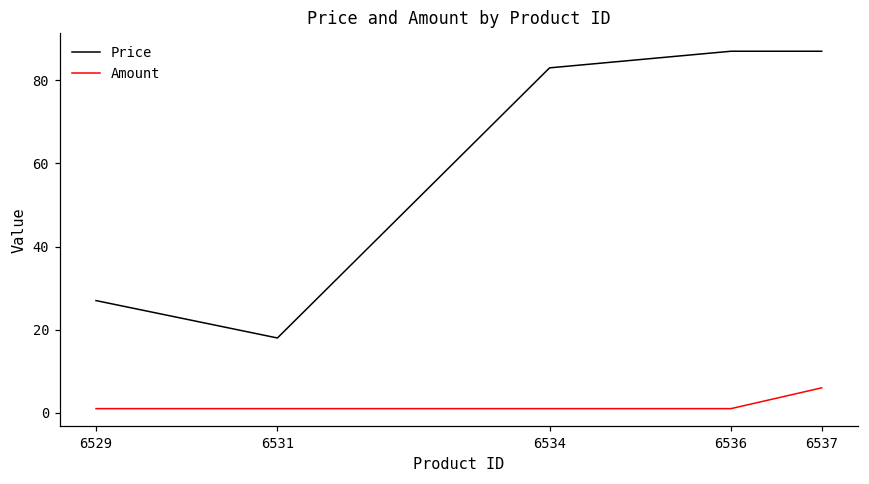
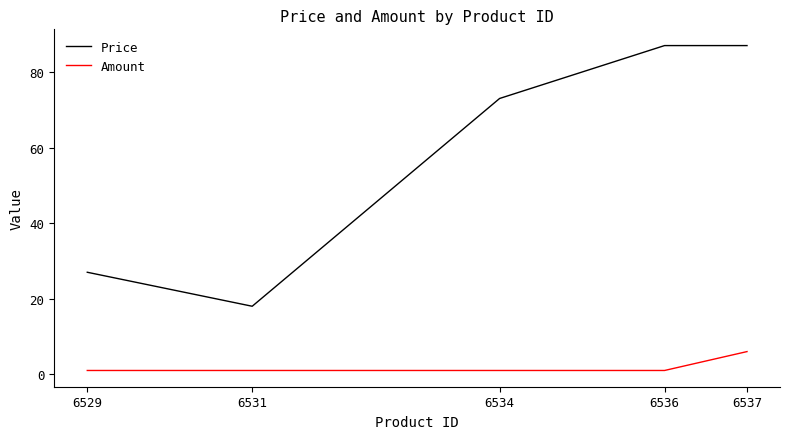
  {
    "Price": {
      "6529": 27,
      "6531": 18,
-     "6534": 83,
+     "6534": 73,
      "6536": 87,
      "6537": 87
    },
    "Amount": {
      "6529": 1,
      "6531": 1,
      "6534": 1,
      "6536": 1,
      "6537": 6
    }
  }
